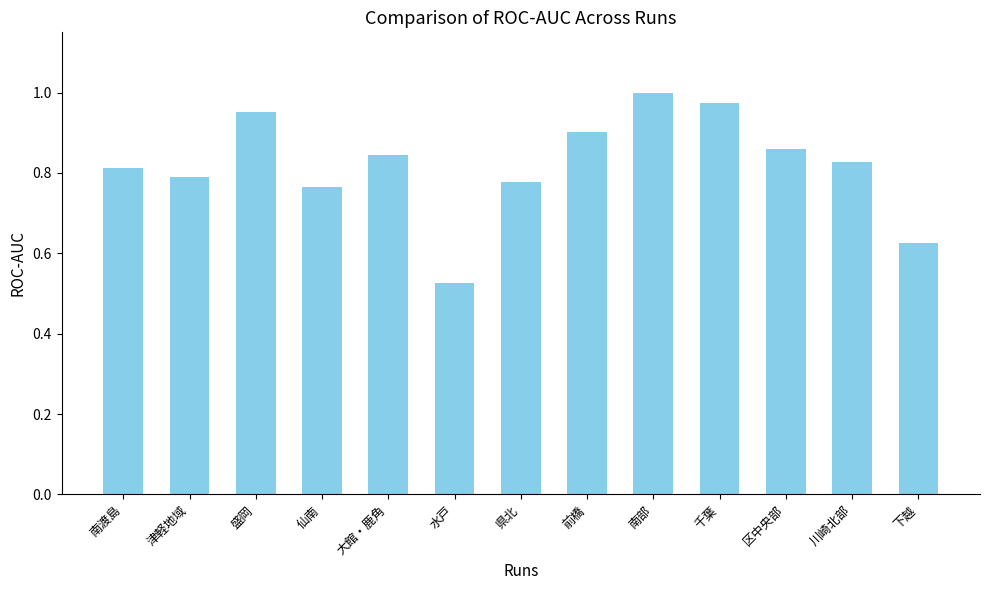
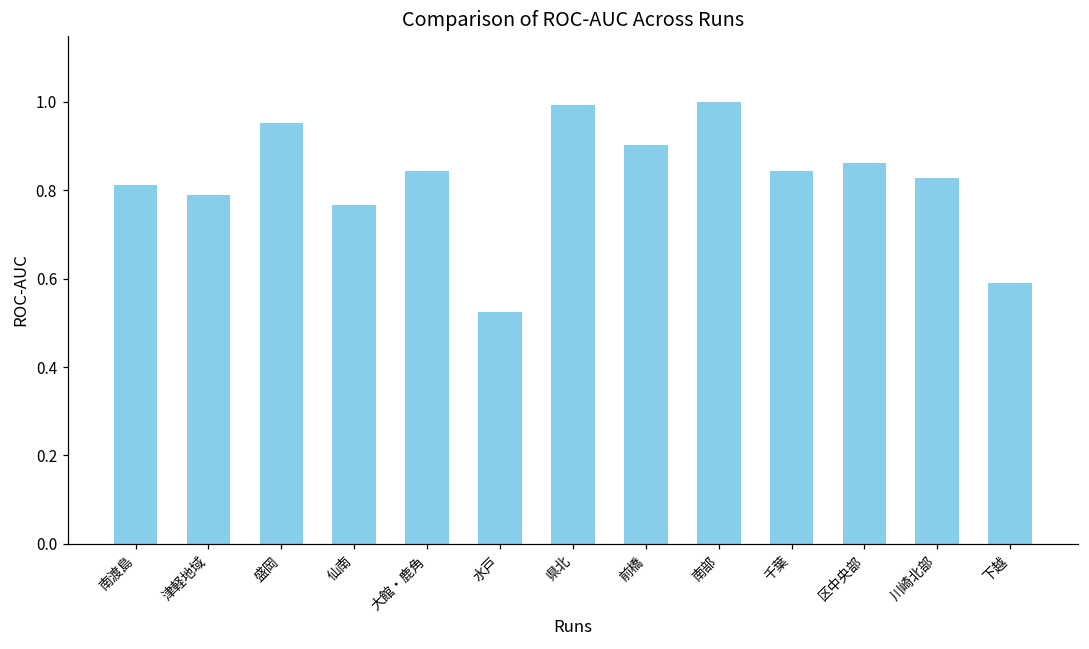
  {
    "南渡島": 0.81,
    "津軽地域": 0.79,
    "盛岡": 0.95,
    "仙南": 0.77,
    "大館・鹿角": 0.84,
    "水戸": 0.53,
-   "県北": 0.78,
+   "県北": 0.99,
    "前橋": 0.90,
    "南部": 1.00,
-   "千葉": 0.97,
+   "千葉": 0.84,
    "区中央部": 0.86,
    "川崎北部": 0.83,
-   "下越": 0.62
+   "下越": 0.59
  }
